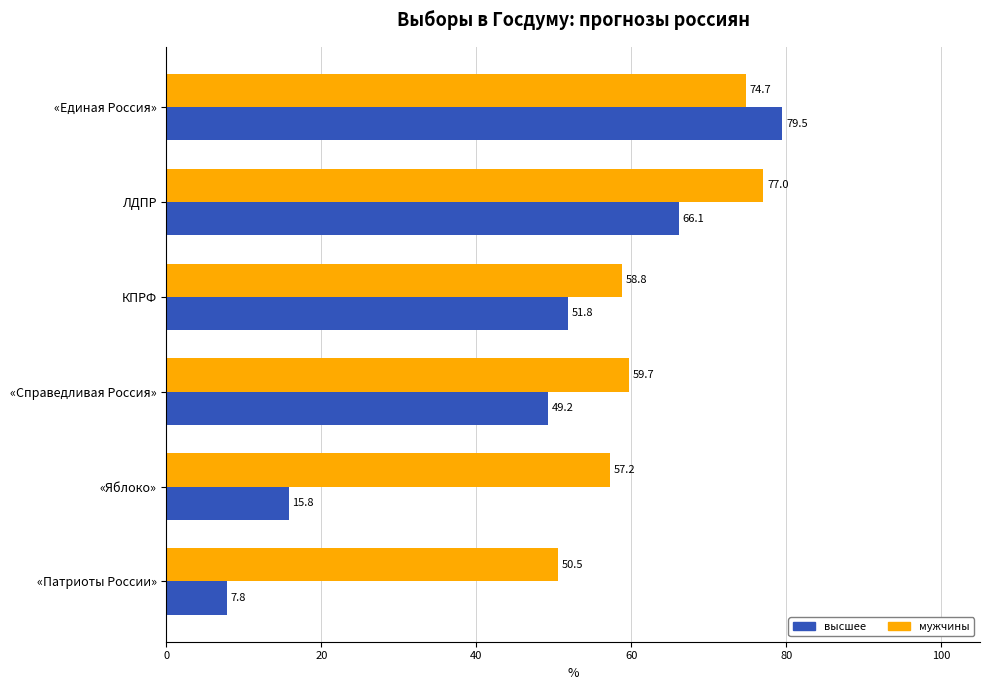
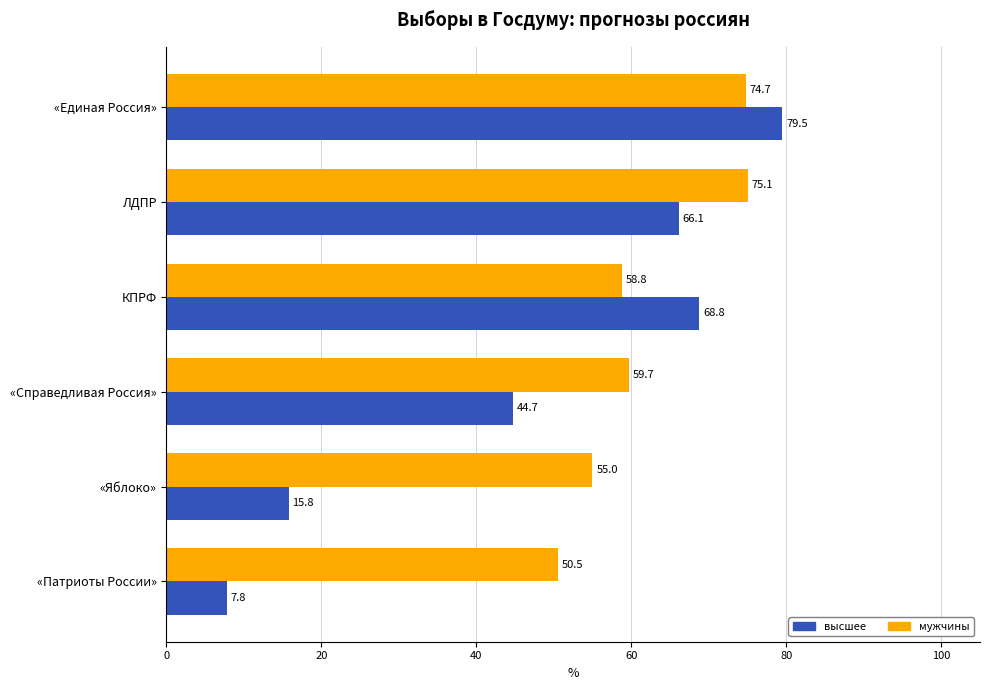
  {
    "высшее": {
      "«Единая Россия»": 79.5,
      "ЛДПР": 66.1,
-     "КПРФ": 51.8,
-     "«Справедливая Россия»": 49.2,
+     "КПРФ": 68.8,
+     "«Справедливая Россия»": 44.7,
      "«Яблоко»": 15.8,
      "«Патриоты России»": 7.8
    },
    "мужчины": {
      "«Единая Россия»": 74.7,
-     "ЛДПР": 77.0,
+     "ЛДПР": 75.1,
      "КПРФ": 58.8,
      "«Справедливая Россия»": 59.7,
-     "«Яблоко»": 57.2,
+     "«Яблоко»": 55.0,
      "«Патриоты России»": 50.5
    }
  }
